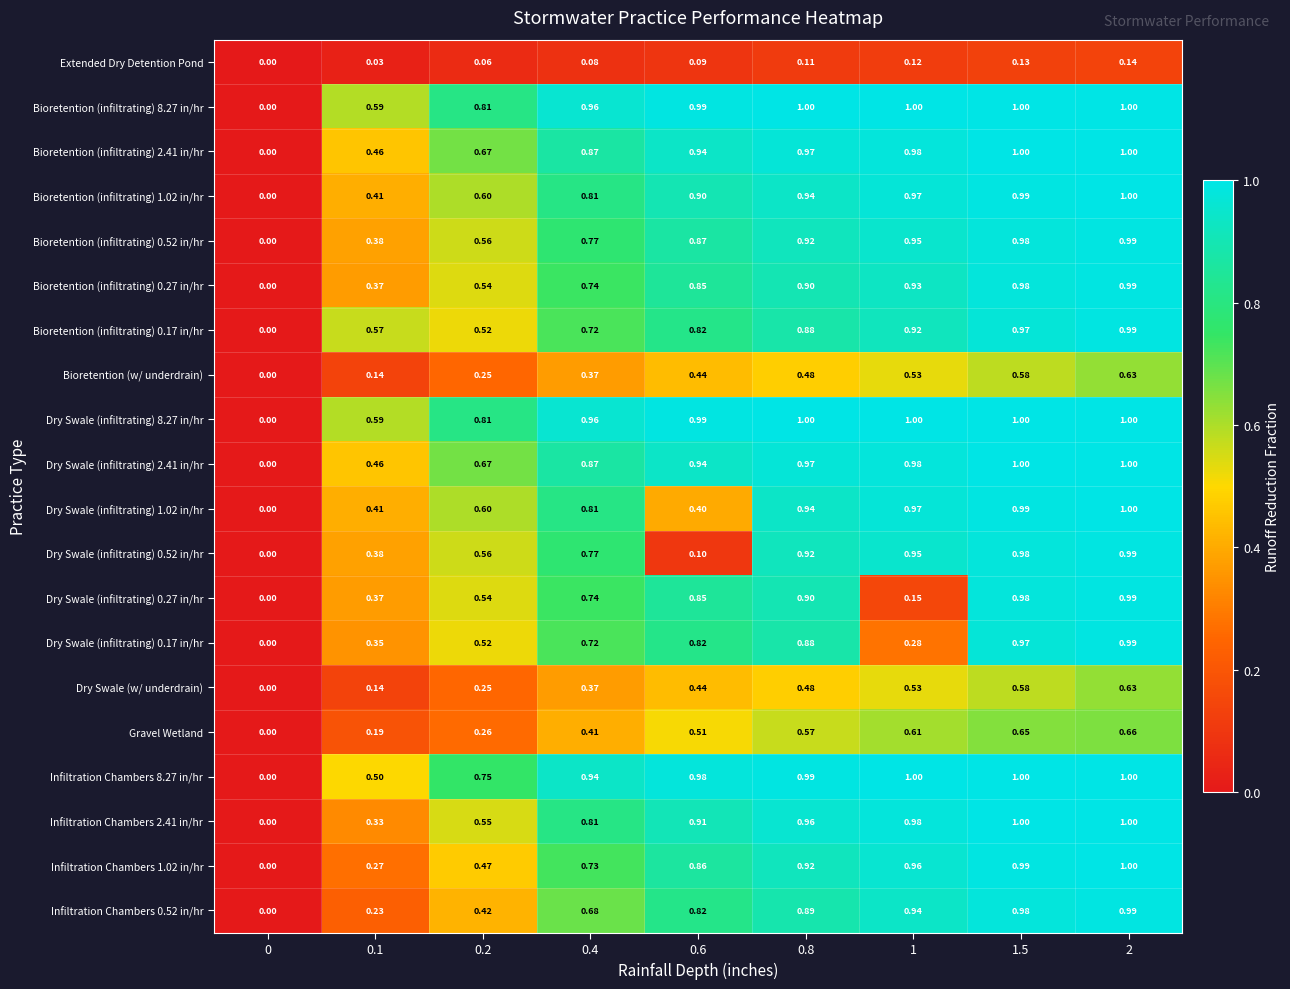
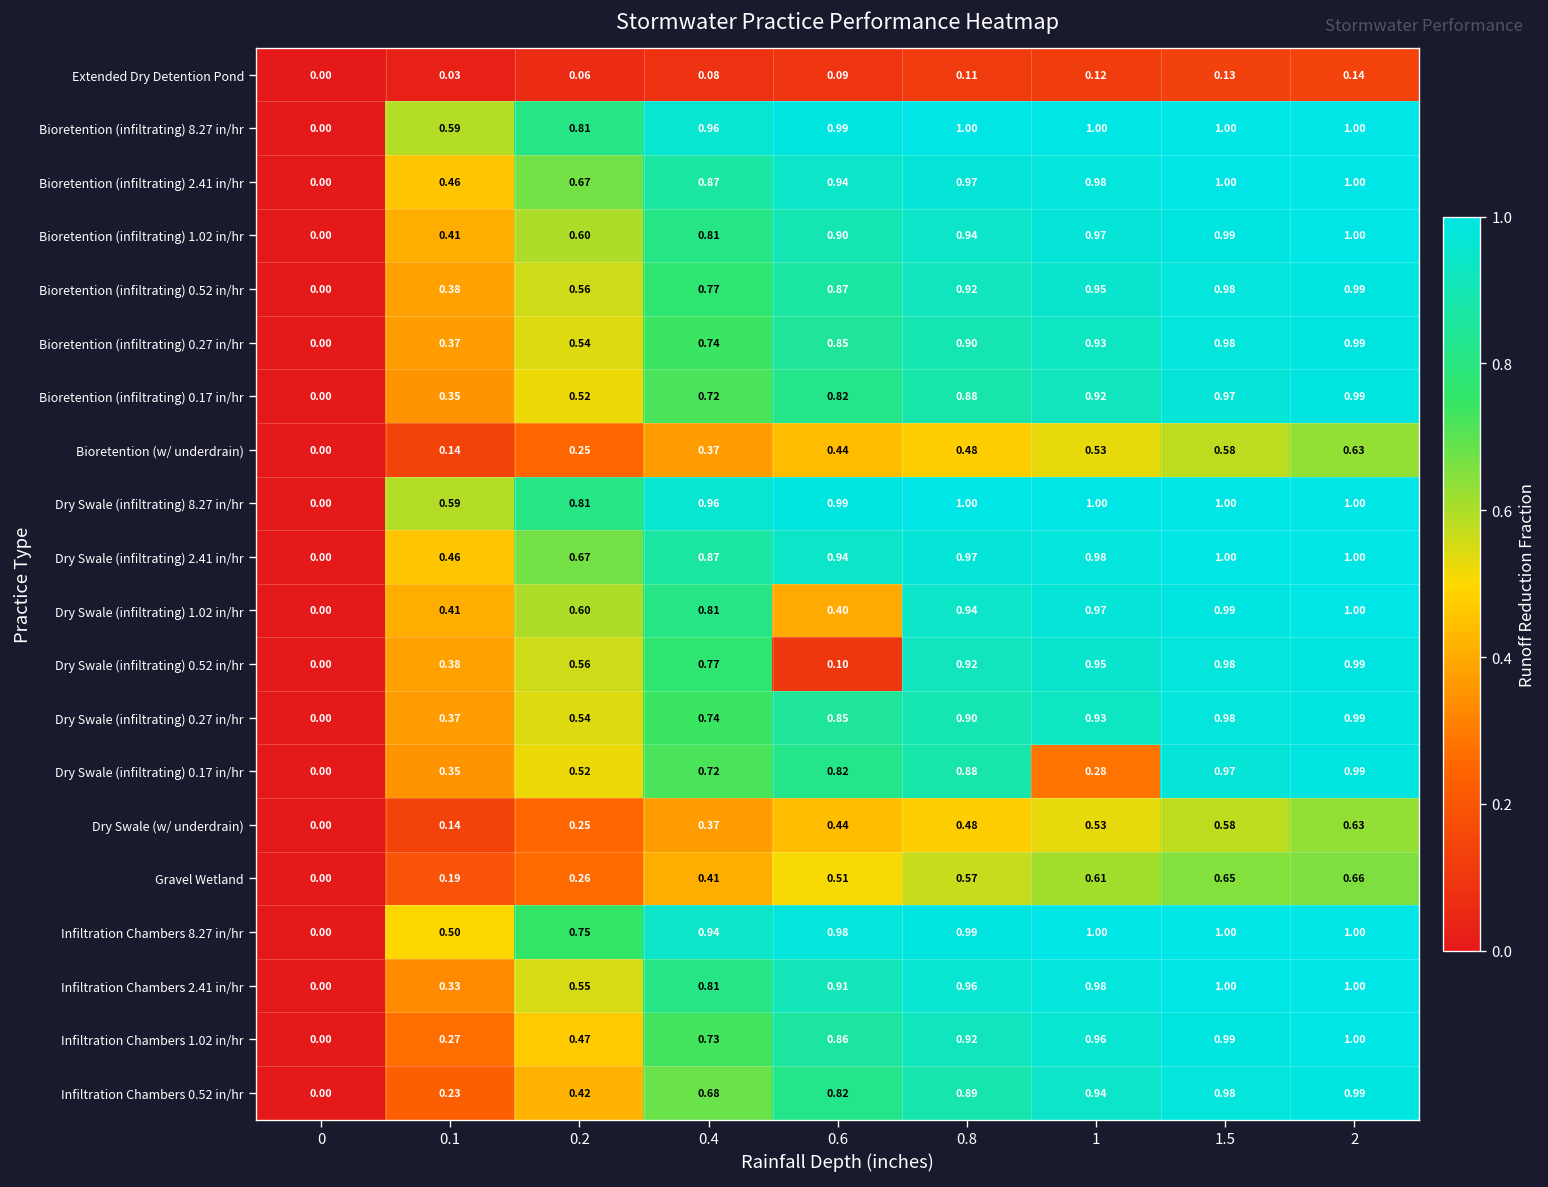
  {
    "Extended Dry Detention Pond": {
      "0": 0.00,
      "0.1": 0.03,
      "0.2": 0.06,
      "0.4": 0.08,
      "0.6": 0.09,
      "0.8": 0.11,
      "1": 0.12,
      "1.5": 0.13,
      "2": 0.14
    },
    "Bioretention (infiltrating) 8.27 in/hr": {
      "0": 0.00,
      "0.1": 0.59,
      "0.2": 0.81,
      "0.4": 0.96,
      "0.6": 0.99,
      "0.8": 1.00,
      "1": 1.00,
      "1.5": 1.00,
      "2": 1.00
    },
    "Bioretention (infiltrating) 2.41 in/hr": {
      "0": 0.00,
      "0.1": 0.46,
      "0.2": 0.67,
      "0.4": 0.87,
      "0.6": 0.94,
      "0.8": 0.97,
      "1": 0.98,
      "1.5": 1.00,
      "2": 1.00
    },
    "Bioretention (infiltrating) 1.02 in/hr": {
      "0": 0.00,
      "0.1": 0.41,
      "0.2": 0.60,
      "0.4": 0.81,
      "0.6": 0.90,
      "0.8": 0.94,
      "1": 0.97,
      "1.5": 0.99,
      "2": 1.00
    },
    "Bioretention (infiltrating) 0.52 in/hr": {
      "0": 0.00,
      "0.1": 0.38,
      "0.2": 0.56,
      "0.4": 0.77,
      "0.6": 0.87,
      "0.8": 0.92,
      "1": 0.95,
      "1.5": 0.98,
      "2": 0.99
    },
    "Bioretention (infiltrating) 0.27 in/hr": {
      "0": 0.00,
      "0.1": 0.37,
      "0.2": 0.54,
      "0.4": 0.74,
      "0.6": 0.85,
      "0.8": 0.90,
      "1": 0.93,
      "1.5": 0.98,
      "2": 0.99
    },
    "Bioretention (infiltrating) 0.17 in/hr": {
      "0": 0.00,
-     "0.1": 0.57,
+     "0.1": 0.35,
      "0.2": 0.52,
      "0.4": 0.72,
      "0.6": 0.82,
      "0.8": 0.88,
      "1": 0.92,
      "1.5": 0.97,
      "2": 0.99
    },
    "Bioretention (w/ underdrain)": {
      "0": 0.00,
      "0.1": 0.14,
      "0.2": 0.25,
      "0.4": 0.37,
      "0.6": 0.44,
      "0.8": 0.48,
      "1": 0.53,
      "1.5": 0.58,
      "2": 0.63
    },
    "Dry Swale (infiltrating) 8.27 in/hr": {
      "0": 0.00,
      "0.1": 0.59,
      "0.2": 0.81,
      "0.4": 0.96,
      "0.6": 0.99,
      "0.8": 1.00,
      "1": 1.00,
      "1.5": 1.00,
      "2": 1.00
    },
    "Dry Swale (infiltrating) 2.41 in/hr": {
      "0": 0.00,
      "0.1": 0.46,
      "0.2": 0.67,
      "0.4": 0.87,
      "0.6": 0.94,
      "0.8": 0.97,
      "1": 0.98,
      "1.5": 1.00,
      "2": 1.00
    },
    "Dry Swale (infiltrating) 1.02 in/hr": {
      "0": 0.00,
      "0.1": 0.41,
      "0.2": 0.60,
      "0.4": 0.81,
      "0.6": 0.40,
      "0.8": 0.94,
      "1": 0.97,
      "1.5": 0.99,
      "2": 1.00
    },
    "Dry Swale (infiltrating) 0.52 in/hr": {
      "0": 0.00,
      "0.1": 0.38,
      "0.2": 0.56,
      "0.4": 0.77,
      "0.6": 0.10,
      "0.8": 0.92,
      "1": 0.95,
      "1.5": 0.98,
      "2": 0.99
    },
    "Dry Swale (infiltrating) 0.27 in/hr": {
      "0": 0.00,
      "0.1": 0.37,
      "0.2": 0.54,
      "0.4": 0.74,
      "0.6": 0.85,
      "0.8": 0.90,
-     "1": 0.15,
+     "1": 0.93,
      "1.5": 0.98,
      "2": 0.99
    },
    "Dry Swale (infiltrating) 0.17 in/hr": {
      "0": 0.00,
      "0.1": 0.35,
      "0.2": 0.52,
      "0.4": 0.72,
      "0.6": 0.82,
      "0.8": 0.88,
      "1": 0.28,
      "1.5": 0.97,
      "2": 0.99
    },
    "Dry Swale (w/ underdrain)": {
      "0": 0.00,
      "0.1": 0.14,
      "0.2": 0.25,
      "0.4": 0.37,
      "0.6": 0.44,
      "0.8": 0.48,
      "1": 0.53,
      "1.5": 0.58,
      "2": 0.63
    },
    "Gravel Wetland": {
      "0": 0.00,
      "0.1": 0.19,
      "0.2": 0.26,
      "0.4": 0.41,
      "0.6": 0.51,
      "0.8": 0.57,
      "1": 0.61,
      "1.5": 0.65,
      "2": 0.66
    },
    "Infiltration Chambers 8.27 in/hr": {
      "0": 0.00,
      "0.1": 0.50,
      "0.2": 0.75,
      "0.4": 0.94,
      "0.6": 0.98,
      "0.8": 0.99,
      "1": 1.00,
      "1.5": 1.00,
      "2": 1.00
    },
    "Infiltration Chambers 2.41 in/hr": {
      "0": 0.00,
      "0.1": 0.33,
      "0.2": 0.55,
      "0.4": 0.81,
      "0.6": 0.91,
      "0.8": 0.96,
      "1": 0.98,
      "1.5": 1.00,
      "2": 1.00
    },
    "Infiltration Chambers 1.02 in/hr": {
      "0": 0.00,
      "0.1": 0.27,
      "0.2": 0.47,
      "0.4": 0.73,
      "0.6": 0.86,
      "0.8": 0.92,
      "1": 0.96,
      "1.5": 0.99,
      "2": 1.00
    },
    "Infiltration Chambers 0.52 in/hr": {
      "0": 0.00,
      "0.1": 0.23,
      "0.2": 0.42,
      "0.4": 0.68,
      "0.6": 0.82,
      "0.8": 0.89,
      "1": 0.94,
      "1.5": 0.98,
      "2": 0.99
    }
  }
